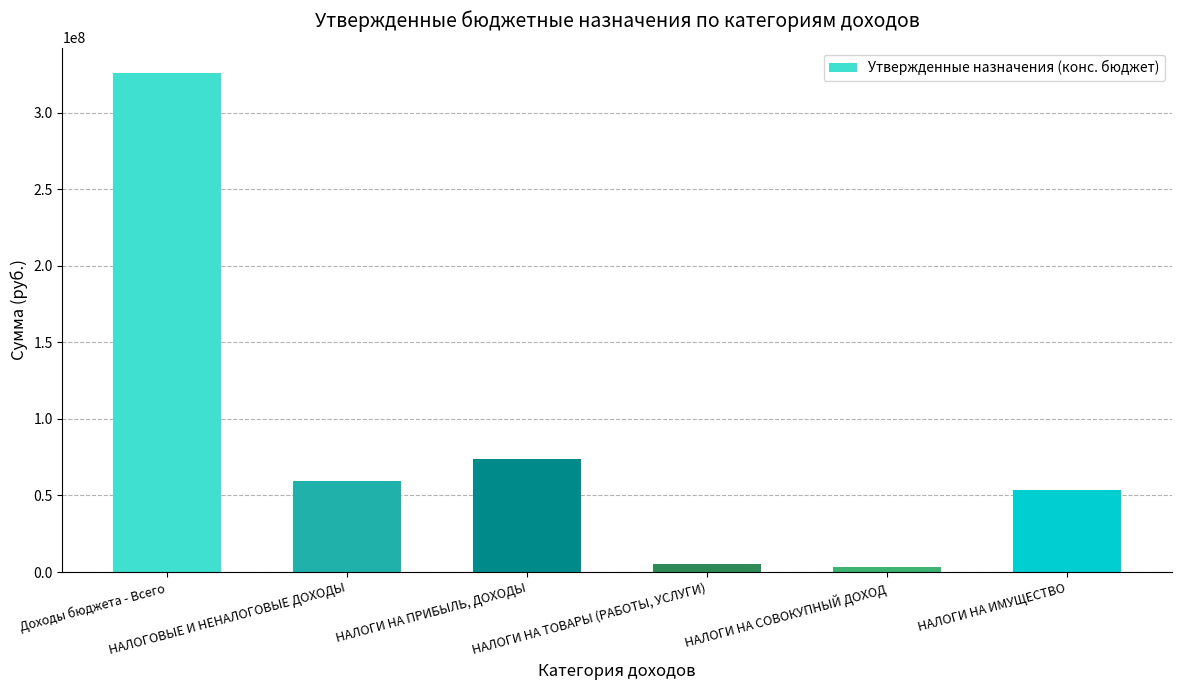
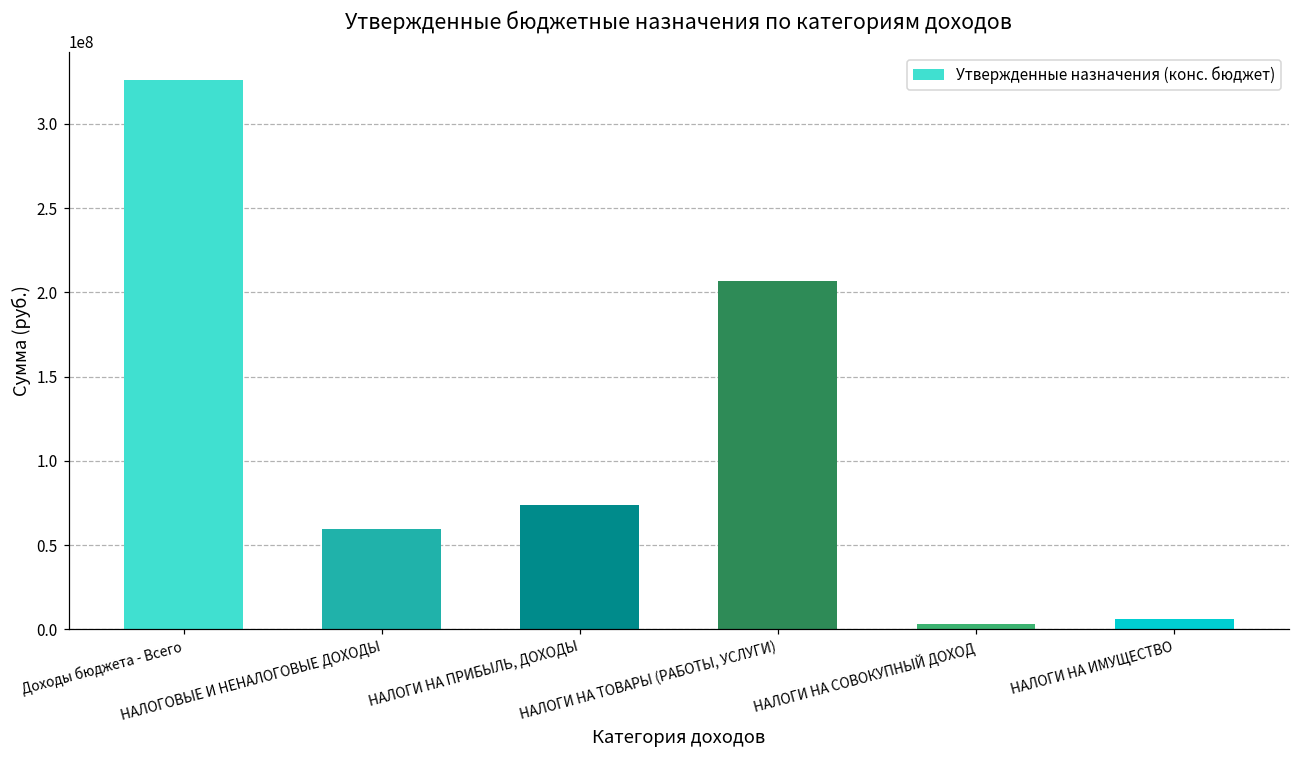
  {
    "Доходы бюджета - Всего": 326000000,
    "НАЛОГОВЫЕ И НЕНАЛОГОВЫЕ ДОХОДЫ": 60000000,
    "НАЛОГИ НА ПРИБЫЛЬ, ДОХОДЫ": 74000000,
-   "НАЛОГИ НА ТОВАРЫ (РАБОТЫ, УСЛУГИ)": 6000000,
+   "НАЛОГИ НА ТОВАРЫ (РАБОТЫ, УСЛУГИ)": 207000000,
    "НАЛОГИ НА СОВОКУПНЫЙ ДОХОД": 3000000,
-   "НАЛОГИ НА ИМУЩЕСТВО": 53000000
+   "НАЛОГИ НА ИМУЩЕСТВО": 6000000
  }
